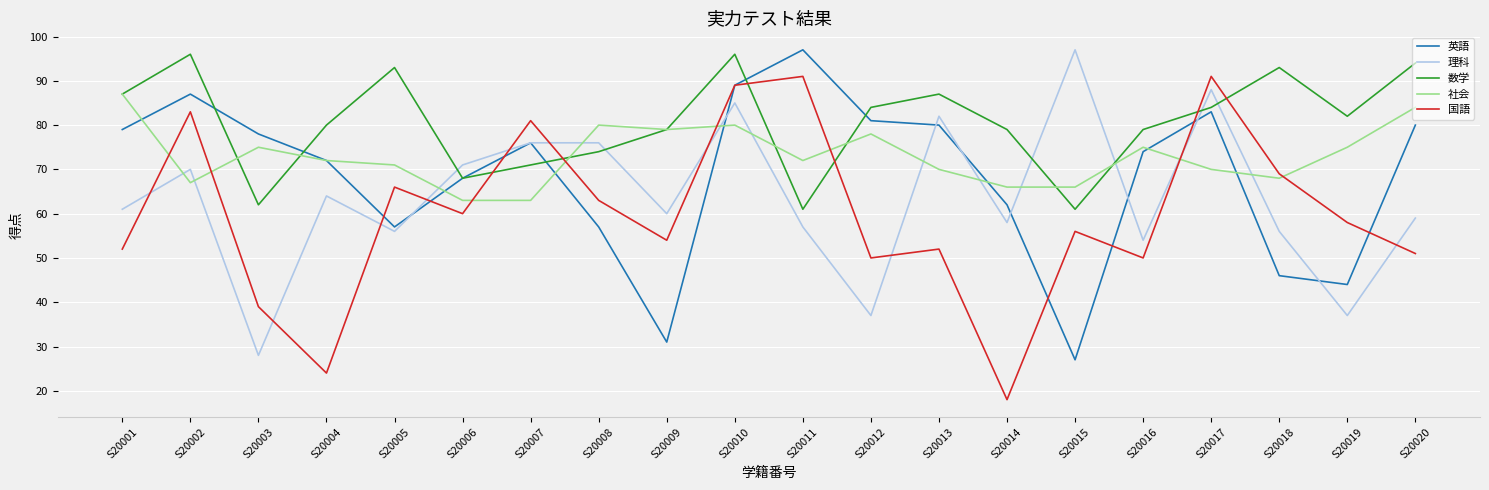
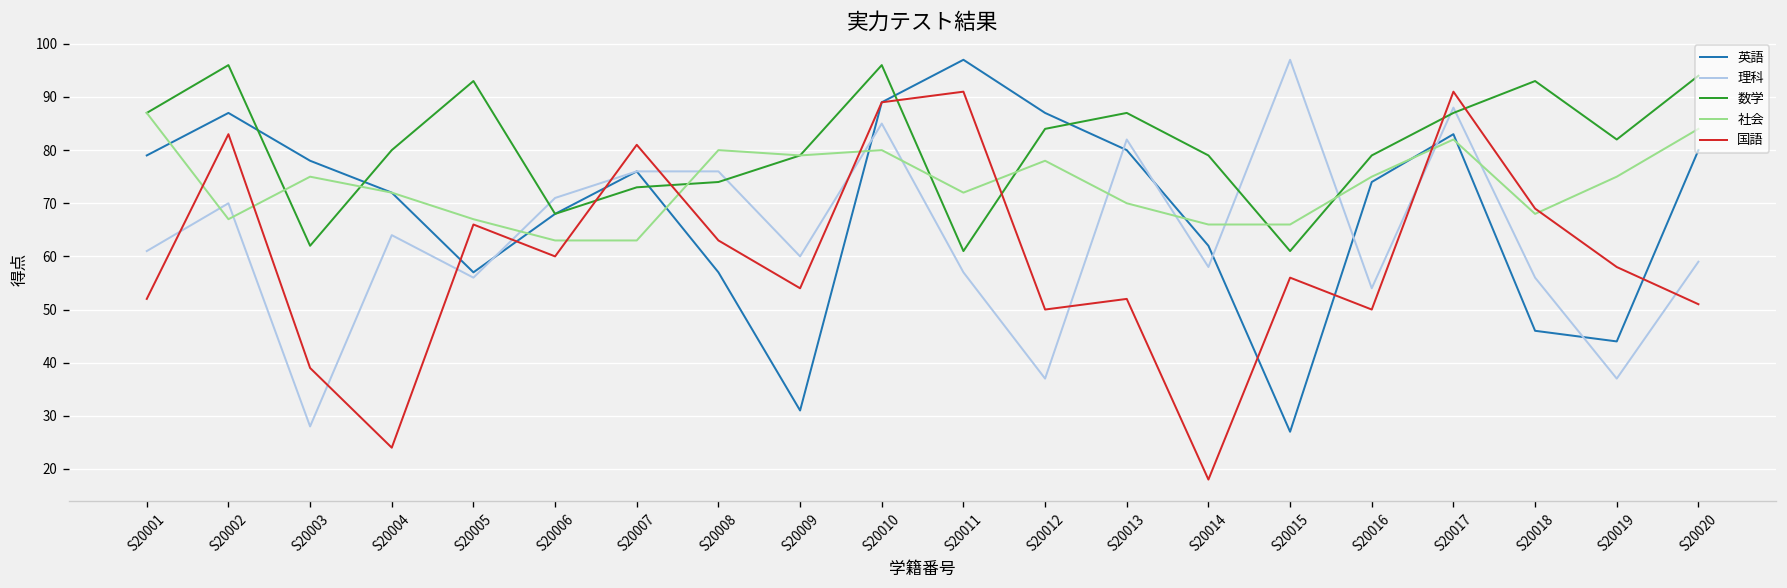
  {
    "英語": {
      "S20001": 79,
      "S20002": 87,
      "S20003": 78,
      "S20005": 57,
      "S20008": 57,
      "S20009": 31,
      "S20011": 97,
-     "S20012": 81,
+     "S20012": 87,
      "S20013": 80,
      "S20014": 62,
      "S20015": 27,
      "S20016": 74,
      "S20017": 83,
      "S20018": 46,
      "S20019": 44,
      "S20020": 80
    },
    "理科": {
      "S20001": 61,
      "S20002": 70,
      "S20003": 28,
      "S20004": 64,
      "S20005": 56,
      "S20006": 71,
      "S20008": 76,
      "S20009": 60,
      "S20010": 85,
      "S20011": 57,
      "S20012": 37,
      "S20013": 82,
      "S20014": 58,
      "S20015": 97,
      "S20016": 54,
      "S20017": 88,
      "S20018": 56,
      "S20019": 37,
      "S20020": 59
    },
    "数学": {
      "S20002": 96,
      "S20003": 62,
      "S20004": 80,
      "S20005": 93,
-     "S20007": 71,
+     "S20007": 73,
      "S20008": 74,
      "S20010": 96,
      "S20011": 61,
      "S20012": 84,
      "S20013": 87,
      "S20014": 79,
      "S20015": 61,
      "S20016": 79,
-     "S20017": 84,
+     "S20017": 87,
      "S20018": 93,
      "S20019": 82
    },
    "社会": {
      "S20002": 67,
      "S20003": 75,
-     "S20005": 71,
+     "S20005": 67,
      "S20006": 63,
      "S20007": 63,
      "S20008": 80,
      "S20010": 80,
      "S20011": 72,
      "S20012": 78,
      "S20013": 70,
      "S20014": 66,
      "S20015": 66,
      "S20016": 75,
-     "S20017": 70,
+     "S20017": 82,
      "S20018": 68,
      "S20019": 75
    },
    "国語": {
      "S20001": 52,
      "S20002": 83,
      "S20003": 39,
      "S20004": 24,
      "S20005": 66,
      "S20006": 60,
      "S20007": 81,
      "S20008": 63,
      "S20009": 54,
      "S20011": 91,
      "S20012": 50,
      "S20013": 52,
      "S20014": 18,
      "S20015": 56,
      "S20016": 50,
      "S20017": 91,
      "S20018": 69,
      "S20019": 58,
      "S20020": 51
    }
  }
